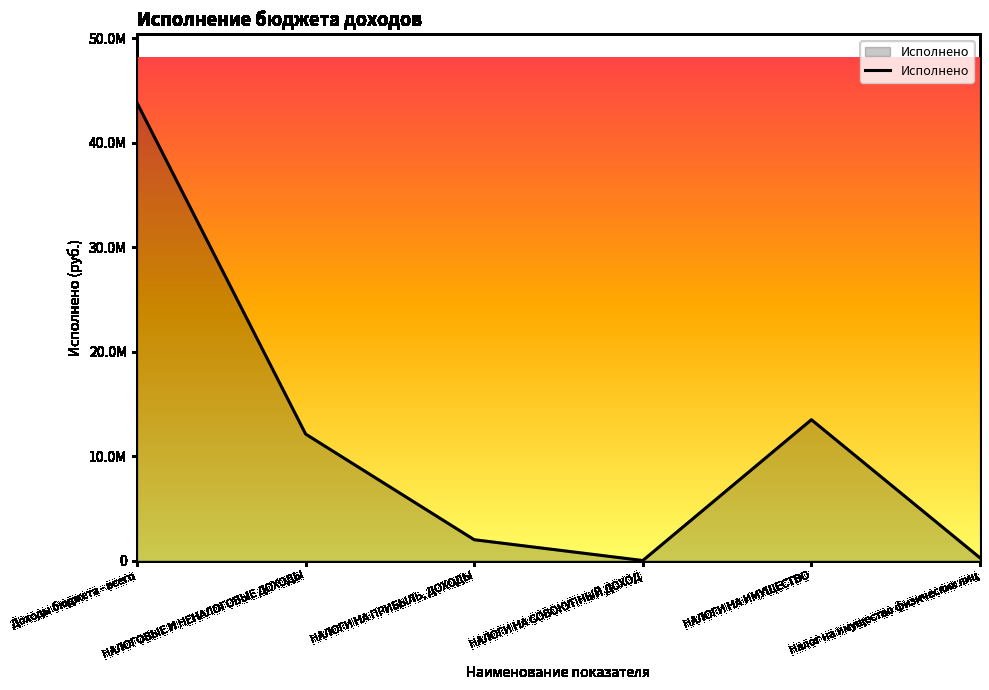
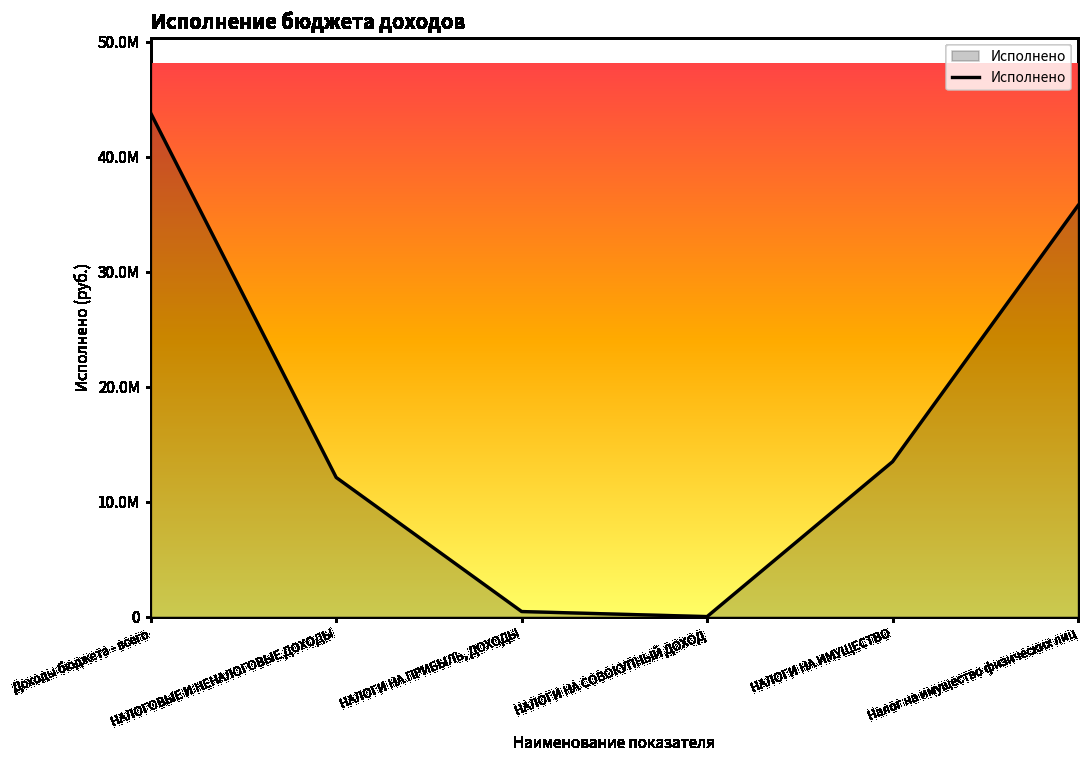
  {
    "Доходы бюджета - всего": 43800000,
    "НАЛОГОВЫЕ И НЕНАЛОГОВЫЕ ДОХОДЫ": 12100000,
-   "НАЛОГИ НА ПРИБЫЛЬ, ДОХОДЫ": 2000000,
+   "НАЛОГИ НА ПРИБЫЛЬ, ДОХОДЫ": 400000,
    "НАЛОГИ НА СОВОКУПНЫЙ ДОХОД": 0,
    "НАЛОГИ НА ИМУЩЕСТВО": 13500000,
-   "Налог на имущество физических лиц": 300000
+   "Налог на имущество физических лиц": 35800000
  }
